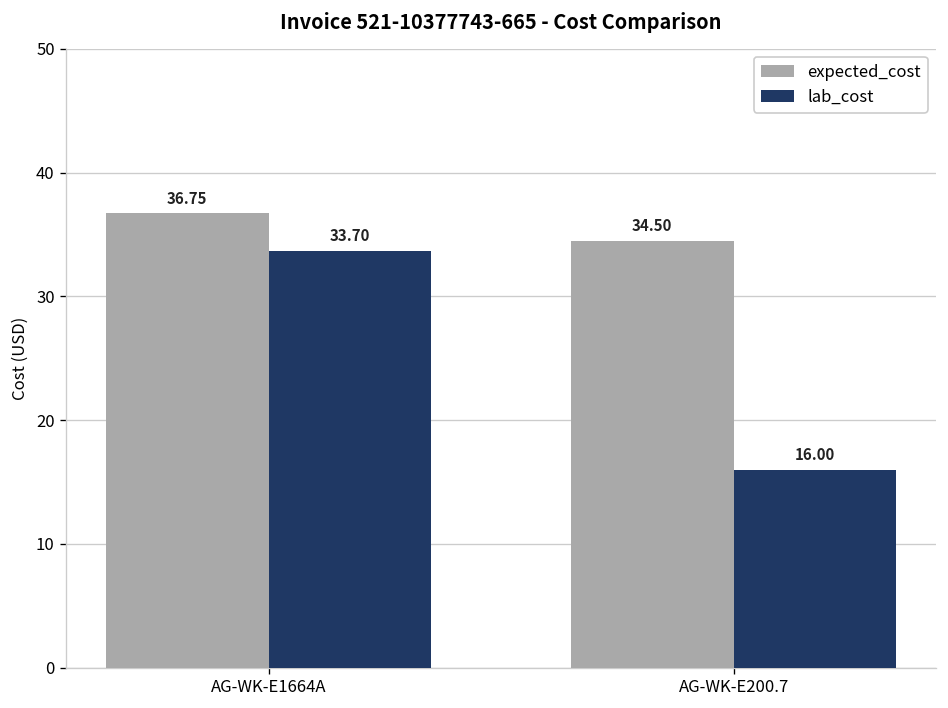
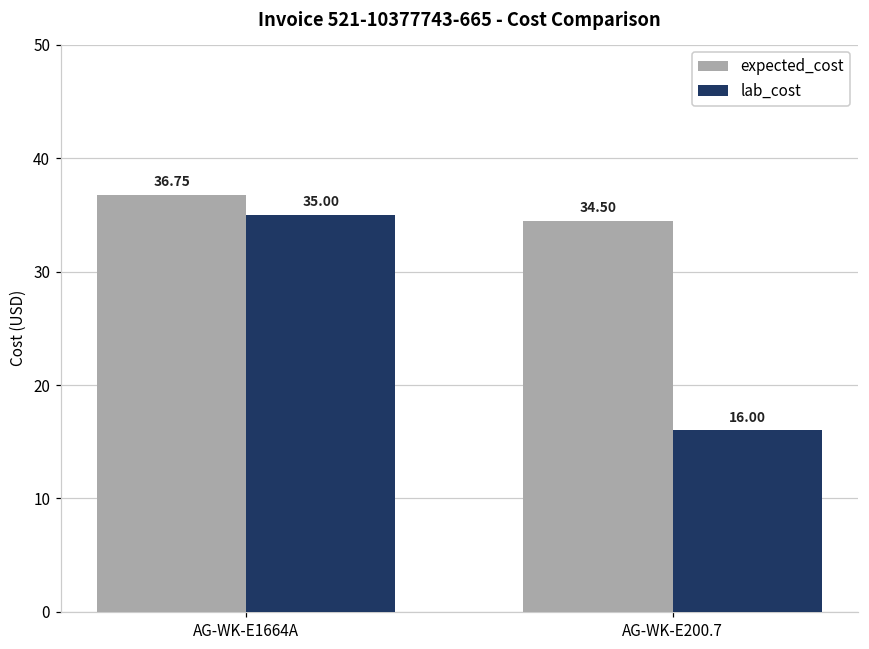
  {
    "expected_cost": {
      "AG-WK-E1664A": 36.75,
      "AG-WK-E200.7": 34.50
    },
    "lab_cost": {
-     "AG-WK-E1664A": 33.70,
+     "AG-WK-E1664A": 35.00,
      "AG-WK-E200.7": 16.00
    }
  }
